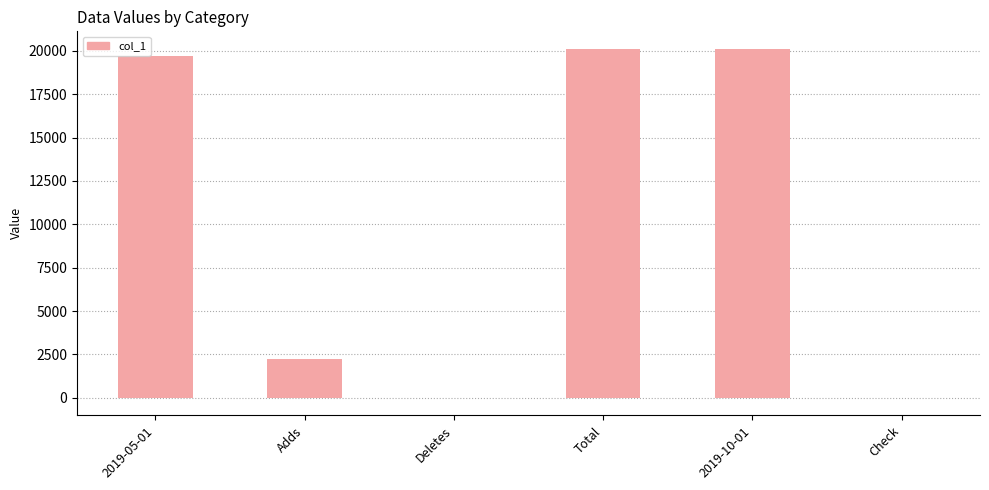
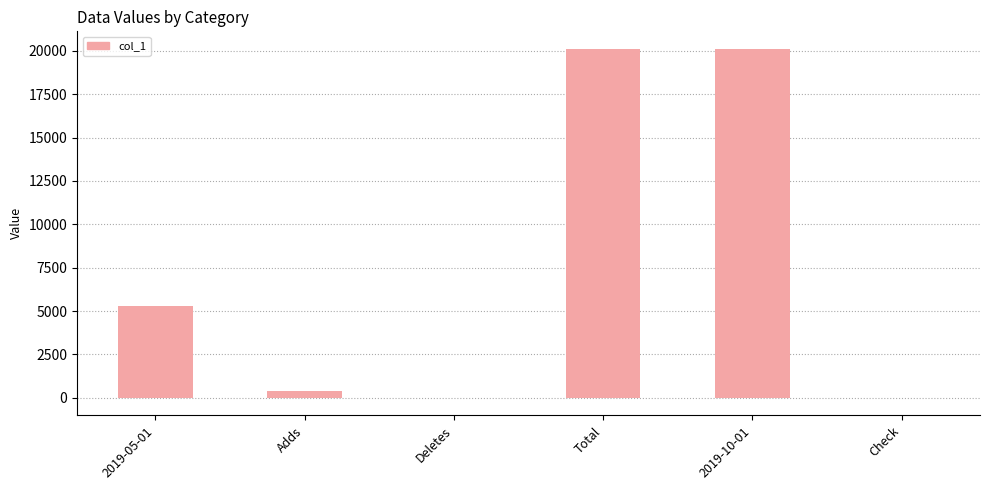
  {
-   "2019-05-01": 19700,
-   "Adds": 2300,
+   "2019-05-01": 5300,
+   "Adds": 400,
    "Total": 20100,
    "2019-10-01": 20100,
    "Check": 0
  }
